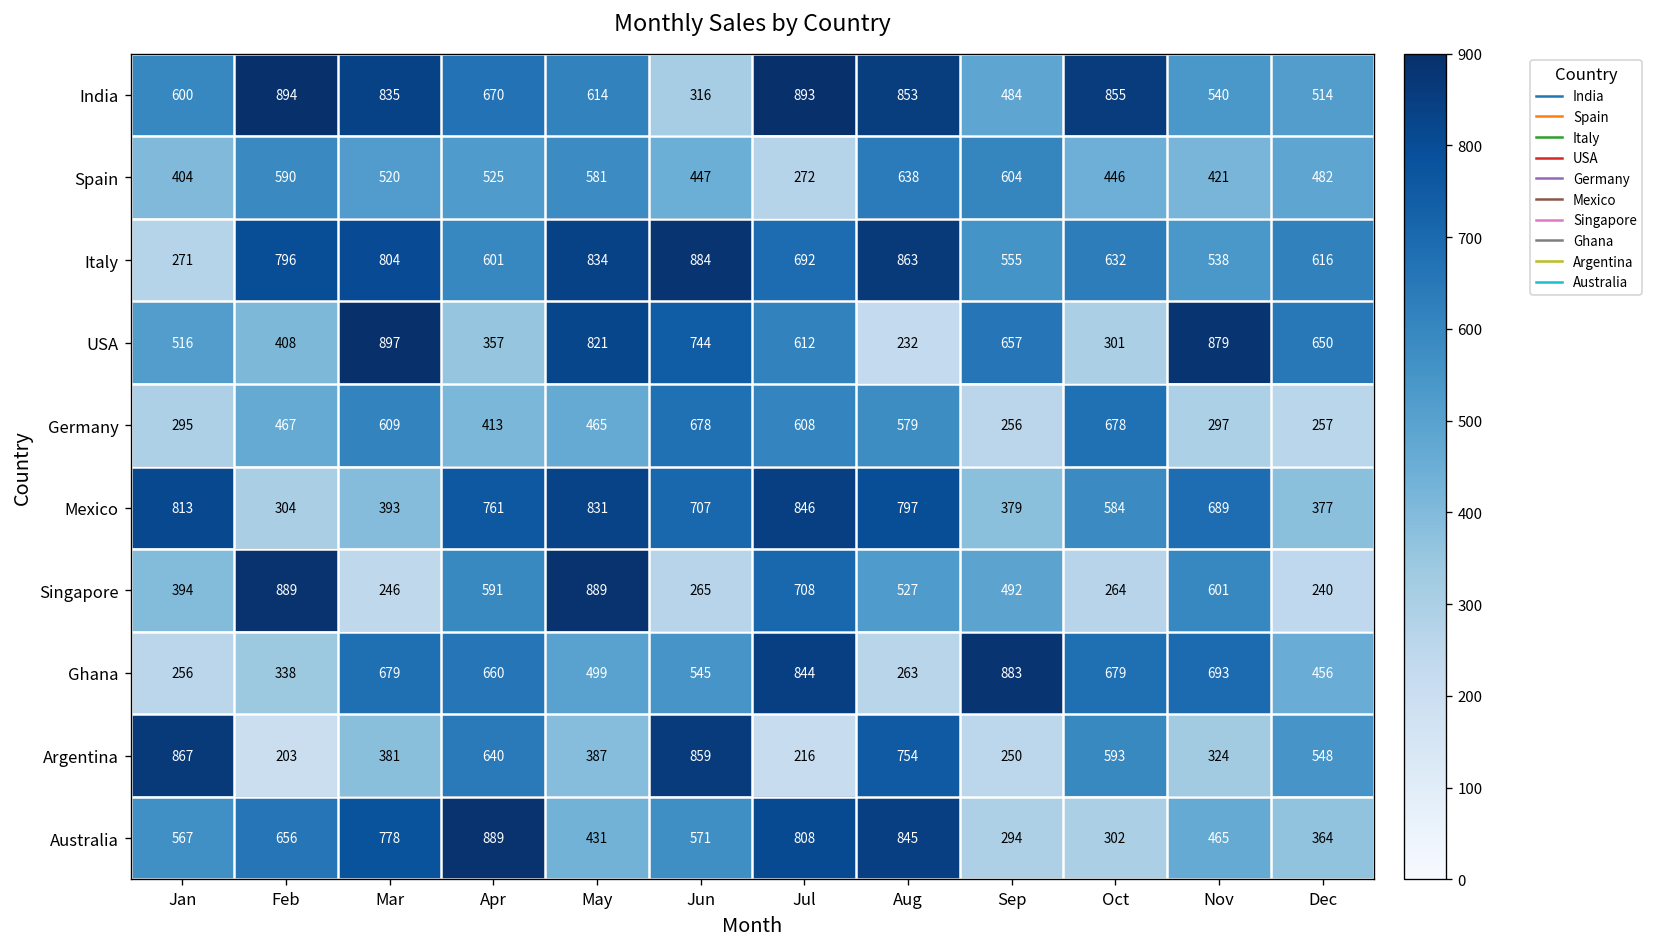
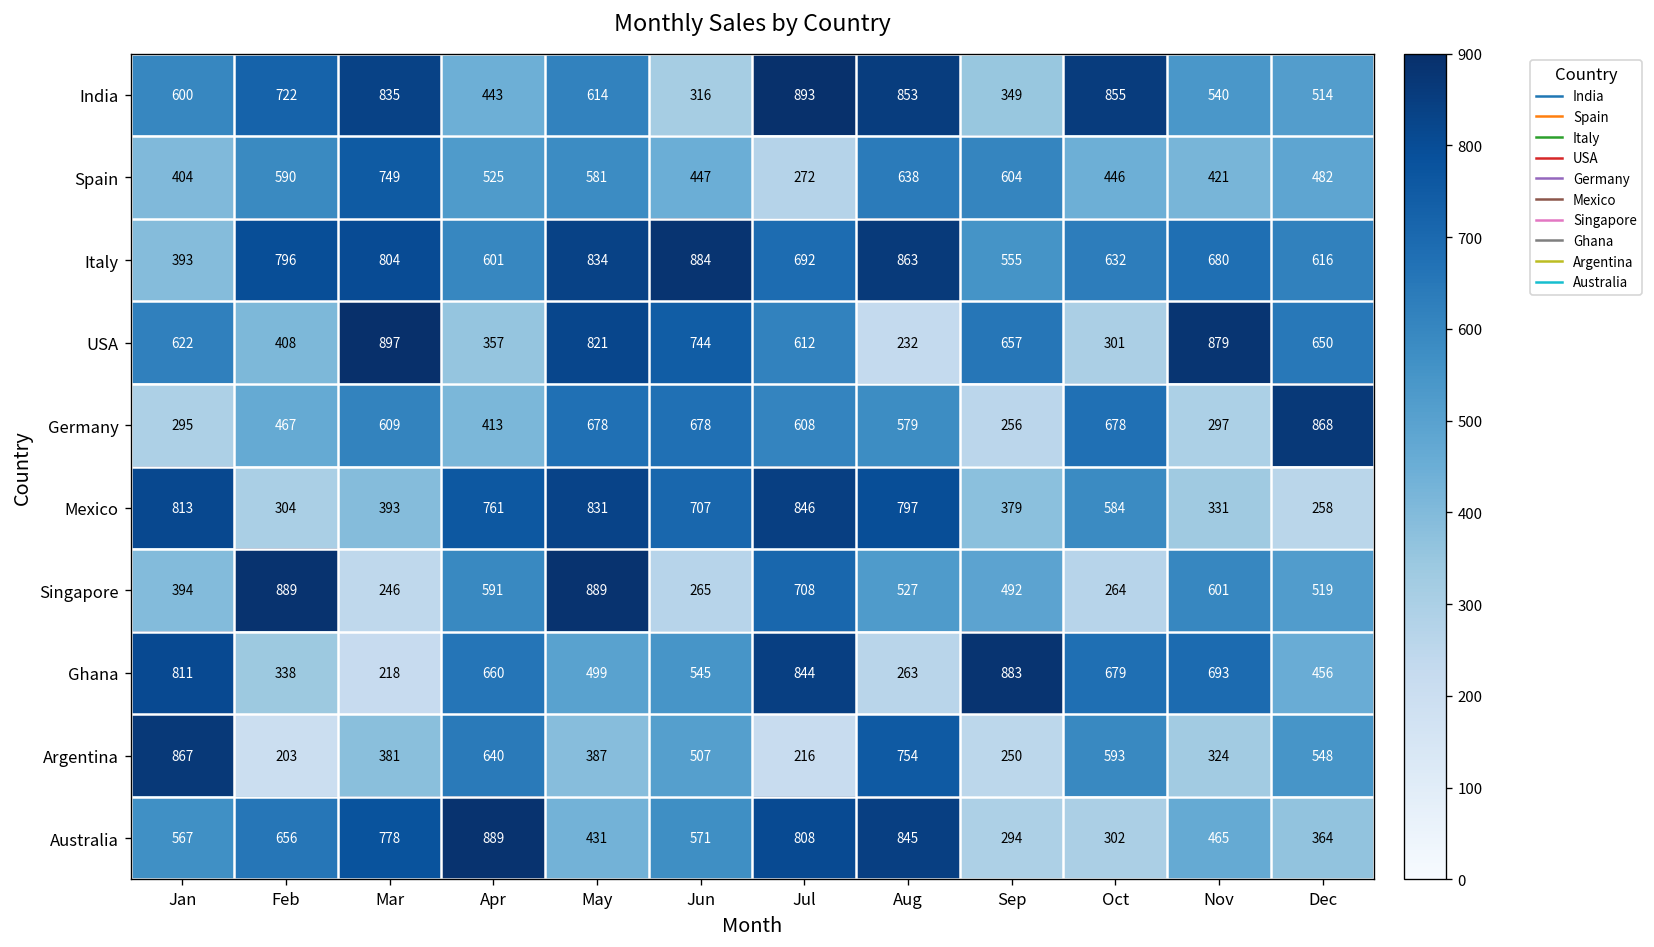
  {
    "India": {
      "Jan": 600,
-     "Feb": 894,
+     "Feb": 722,
      "Mar": 835,
-     "Apr": 670,
+     "Apr": 443,
      "May": 614,
      "Jun": 316,
      "Jul": 893,
      "Aug": 853,
-     "Sep": 484,
+     "Sep": 349,
      "Oct": 855,
      "Nov": 540,
      "Dec": 514
    },
    "Spain": {
      "Jan": 404,
      "Feb": 590,
-     "Mar": 520,
+     "Mar": 749,
      "Apr": 525,
      "May": 581,
      "Jun": 447,
      "Jul": 272,
      "Aug": 638,
      "Sep": 604,
      "Oct": 446,
      "Nov": 421,
      "Dec": 482
    },
    "Italy": {
-     "Jan": 271,
+     "Jan": 393,
      "Feb": 796,
      "Mar": 804,
      "Apr": 601,
      "May": 834,
      "Jun": 884,
      "Jul": 692,
      "Aug": 863,
      "Sep": 555,
      "Oct": 632,
-     "Nov": 538,
+     "Nov": 680,
      "Dec": 616
    },
    "USA": {
-     "Jan": 516,
+     "Jan": 622,
      "Feb": 408,
      "Mar": 897,
      "Apr": 357,
      "May": 821,
      "Jun": 744,
      "Jul": 612,
      "Aug": 232,
      "Sep": 657,
      "Oct": 301,
      "Nov": 879,
      "Dec": 650
    },
    "Germany": {
      "Jan": 295,
      "Feb": 467,
      "Mar": 609,
      "Apr": 413,
-     "May": 465,
+     "May": 678,
      "Jun": 678,
      "Jul": 608,
      "Aug": 579,
      "Sep": 256,
      "Oct": 678,
      "Nov": 297,
-     "Dec": 257
+     "Dec": 868
    },
    "Mexico": {
      "Jan": 813,
      "Feb": 304,
      "Mar": 393,
      "Apr": 761,
      "May": 831,
      "Jun": 707,
      "Jul": 846,
      "Aug": 797,
      "Sep": 379,
      "Oct": 584,
-     "Nov": 689,
-     "Dec": 377
+     "Nov": 331,
+     "Dec": 258
    },
    "Singapore": {
      "Jan": 394,
      "Feb": 889,
      "Mar": 246,
      "Apr": 591,
      "May": 889,
      "Jun": 265,
      "Jul": 708,
      "Aug": 527,
      "Sep": 492,
      "Oct": 264,
      "Nov": 601,
-     "Dec": 240
+     "Dec": 519
    },
    "Ghana": {
-     "Jan": 256,
+     "Jan": 811,
      "Feb": 338,
-     "Mar": 679,
+     "Mar": 218,
      "Apr": 660,
      "May": 499,
      "Jun": 545,
      "Jul": 844,
      "Aug": 263,
      "Sep": 883,
      "Oct": 679,
      "Nov": 693,
      "Dec": 456
    },
    "Argentina": {
      "Jan": 867,
      "Feb": 203,
      "Mar": 381,
      "Apr": 640,
      "May": 387,
-     "Jun": 859,
+     "Jun": 507,
      "Jul": 216,
      "Aug": 754,
      "Sep": 250,
      "Oct": 593,
      "Nov": 324,
      "Dec": 548
    },
    "Australia": {
      "Jan": 567,
      "Feb": 656,
      "Mar": 778,
      "Apr": 889,
      "May": 431,
      "Jun": 571,
      "Jul": 808,
      "Aug": 845,
      "Sep": 294,
      "Oct": 302,
      "Nov": 465,
      "Dec": 364
    }
  }
